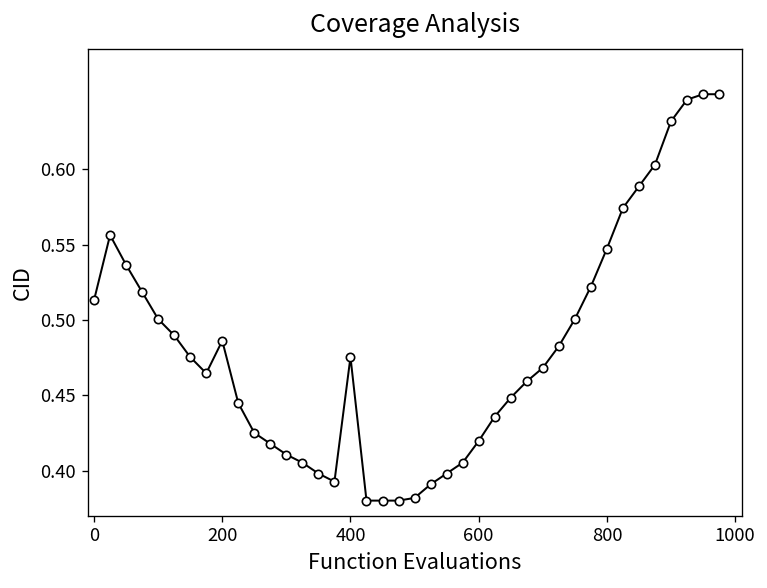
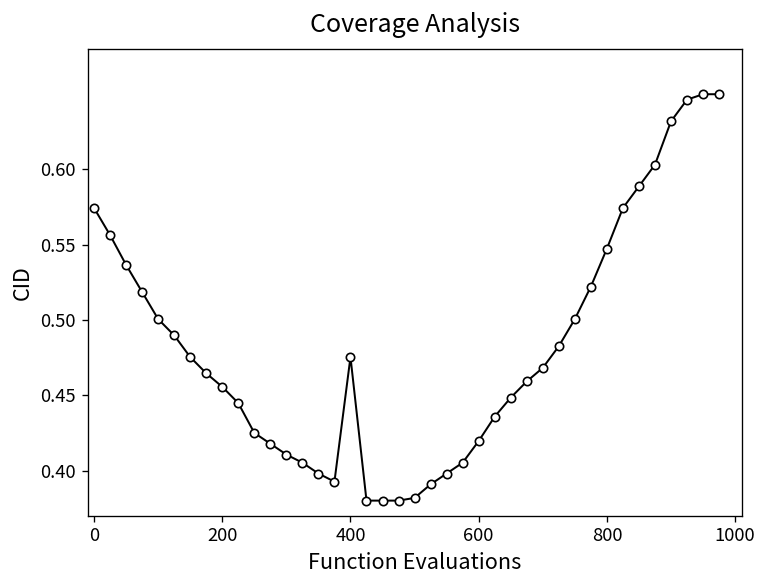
  {
-   "0": 0.513,
-   "200": 0.486,
+   "0": 0.574,
+   "200": 0.456,
    "400": 0.475,
    "600": 0.420,
    "800": 0.547
  }
